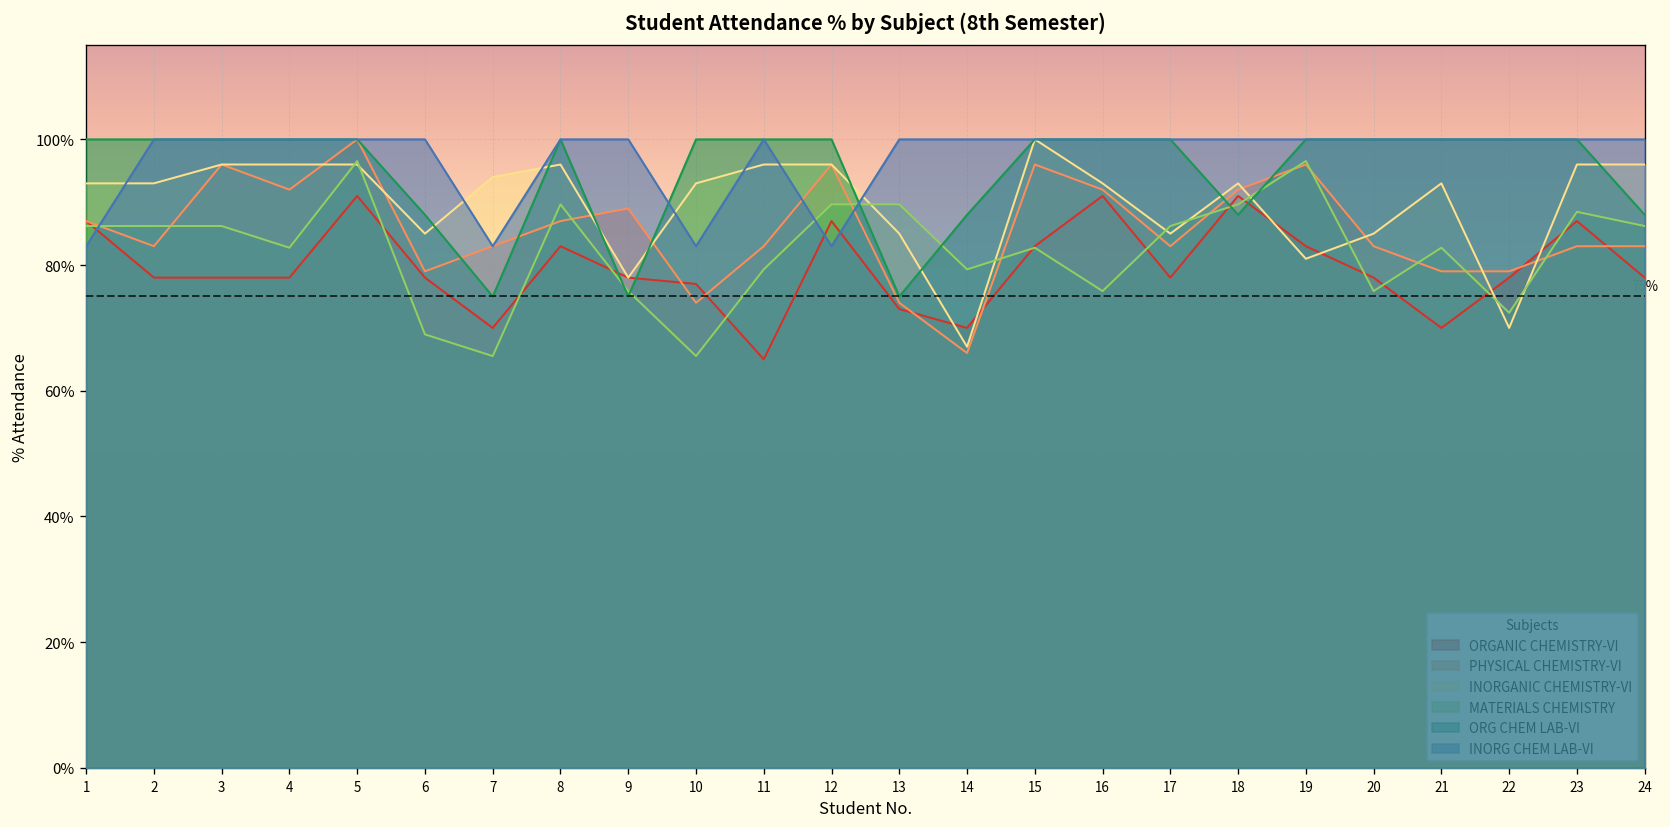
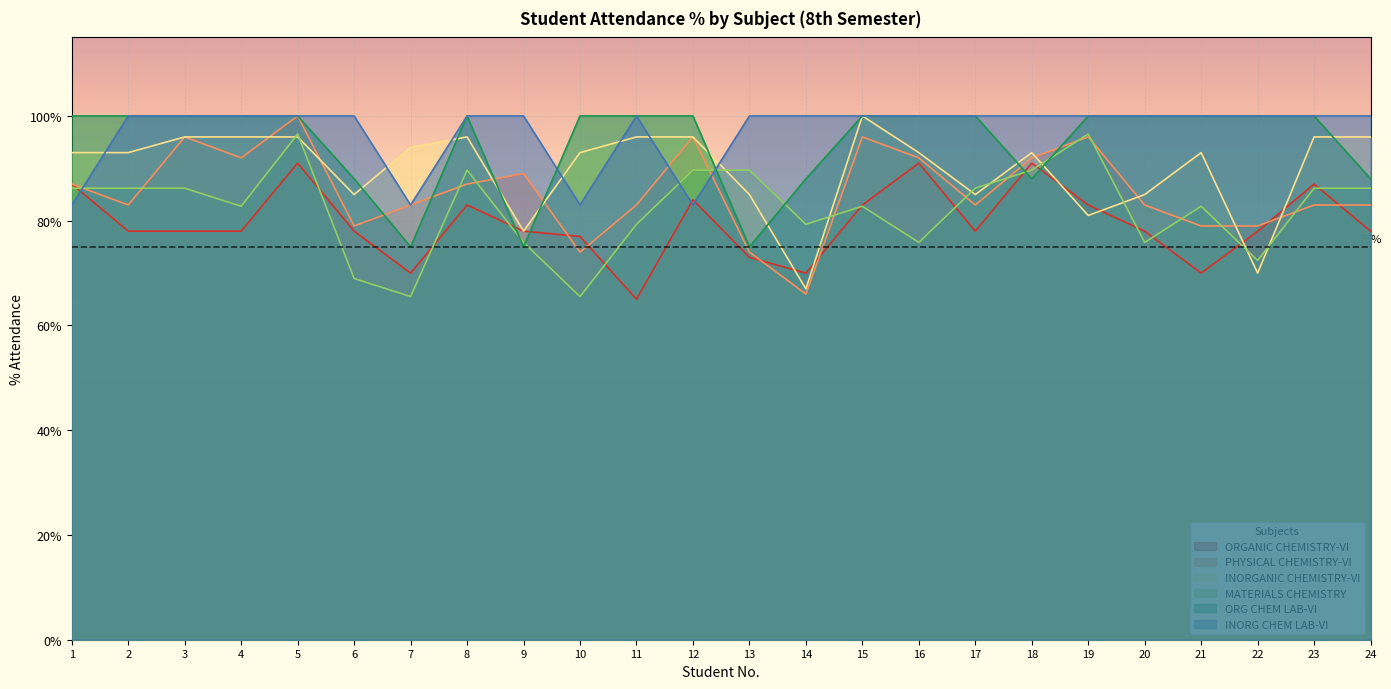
  {
    "ORGANIC CHEMISTRY-VI": {
      "2": "78%",
      "3": "78%",
      "4": "78%",
      "5": "91%",
      "6": "78%",
      "7": "70%",
      "8": "83%",
      "10": "77%",
      "11": "65%",
-     "12": "87%",
+     "12": "84%",
      "13": "73%",
      "14": "70%",
      "16": "91%",
      "17": "78%",
      "18": "91%",
      "19": "83%",
      "20": "78%",
      "21": "70%",
      "22": "78%",
      "23": "87%"
    },
    "PHYSICAL CHEMISTRY-VI": {
      "2": "83%",
      "4": "92%",
      "6": "79%",
      "8": "87%",
      "9": "89%",
      "10": "74%",
      "11": "83%",
      "13": "74%",
      "14": "66%",
      "15": "96%",
      "16": "92%",
      "17": "83%",
      "18": "92%",
      "19": "96%",
      "20": "83%",
      "21": "79%",
      "22": "79%",
      "23": "83%",
      "24": "83%"
    },
    "INORGANIC CHEMISTRY-VI": {
      "1": "93%",
      "2": "93%",
      "4": "96%",
      "5": "96%",
      "6": "85%",
      "7": "94%",
      "8": "96%",
      "10": "93%",
      "11": "96%",
      "13": "85%",
      "14": "67%",
      "16": "93%",
      "17": "85%",
      "18": "93%",
      "19": "81%",
      "20": "85%",
      "21": "93%",
      "22": "70%",
      "23": "96%",
      "24": "96%"
    },
    "MATERIALS CHEMISTRY": {
      "1": "86%",
      "2": "86%",
      "3": "86%",
      "4": "83%",
      "5": "97%",
      "6": "69%",
      "7": "66%",
      "8": "90%",
      "9": "76%",
      "10": "66%",
      "11": "79%",
      "12": "90%",
      "13": "90%",
      "14": "79%",
      "16": "76%",
      "17": "86%",
      "18": "90%",
      "19": "97%",
      "20": "76%",
      "21": "83%",
      "22": "72%",
-     "23": "88%",
+     "23": "86%",
      "24": "86%"
    },
    "ORG CHEM LAB-VI": {
      "1": "100%",
      "6": "88%",
      "7": "75%",
      "9": "75%",
      "10": "100%",
      "12": "100%",
      "13": "75%",
      "14": "88%",
      "18": "88%",
      "24": "88%"
    },
    "INORG CHEM LAB-VI": {
      "1": "83%",
      "6": "100%",
      "9": "100%",
      "10": "83%",
      "12": "83%",
      "13": "100%",
      "14": "100%",
      "18": "100%",
      "24": "100%"
    }
  }
